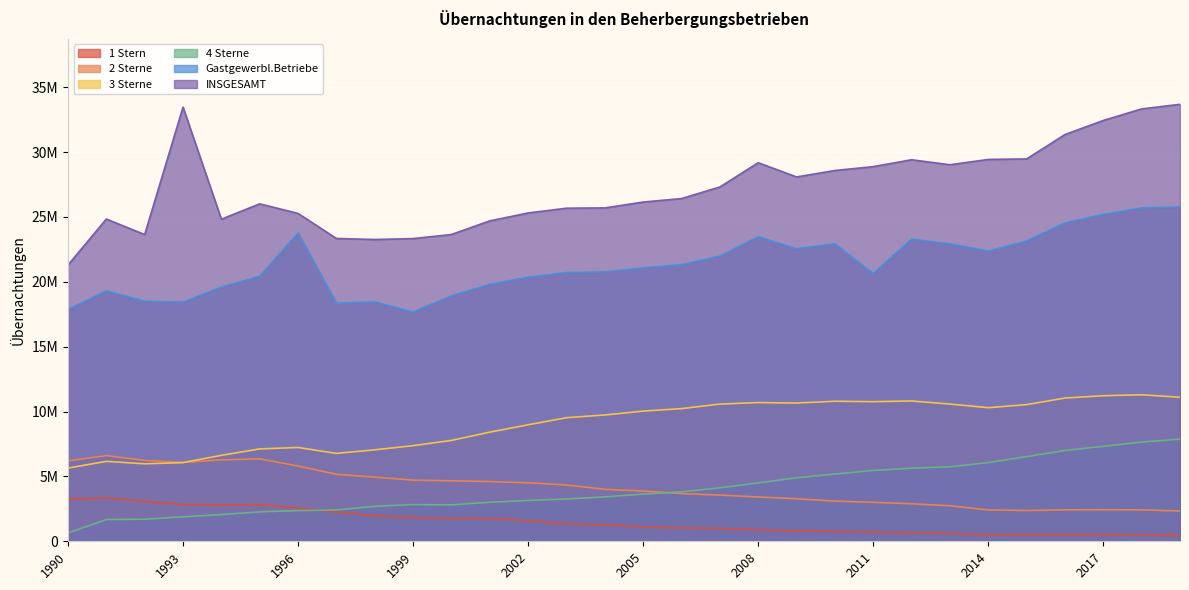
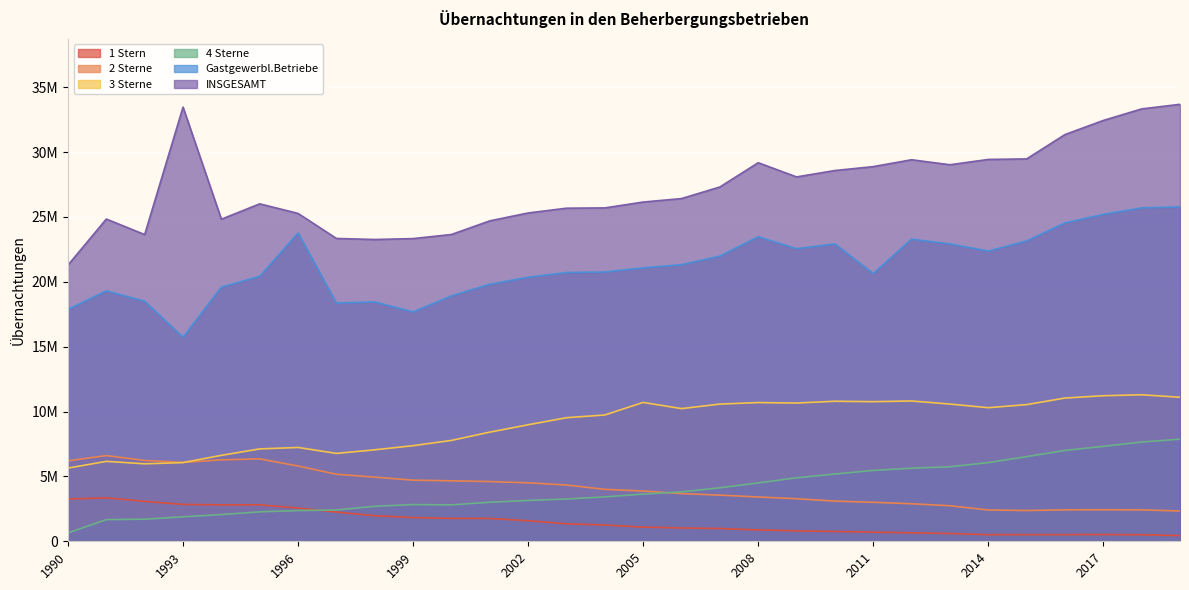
  {
    "3 Sterne": {
      "1990": 5600000,
      "1996": 7200000,
      "1999": 7400000,
      "2002": 9000000,
-     "2005": 10000000,
+     "2005": 10700000,
      "2008": 10700000,
      "2011": 10800000,
      "2014": 10300000,
      "2017": 11200000
    },
    "4 Sterne": {
      "1990": 600000,
      "1993": 1900000,
      "1999": 2800000,
      "2002": 3100000,
      "2005": 3600000,
      "2008": 4500000,
      "2011": 5500000,
      "2014": 6100000,
      "2017": 7300000
    },
    "Gastgewerbl.Betriebe": {
      "1990": 17900000,
-     "1993": 18400000,
+     "1993": 15700000,
      "1996": 23800000,
      "1999": 17700000,
      "2002": 20400000,
      "2005": 21100000,
      "2008": 23500000,
      "2011": 20600000,
      "2014": 22400000,
      "2017": 25200000
    },
    "INSGESAMT": {
      "1990": 21300000,
      "1993": 33500000,
      "1996": 25300000,
      "1999": 23300000,
      "2002": 25300000,
      "2005": 26200000,
      "2008": 29200000,
      "2011": 28900000,
      "2014": 29400000,
      "2017": 32400000
    }
  }
